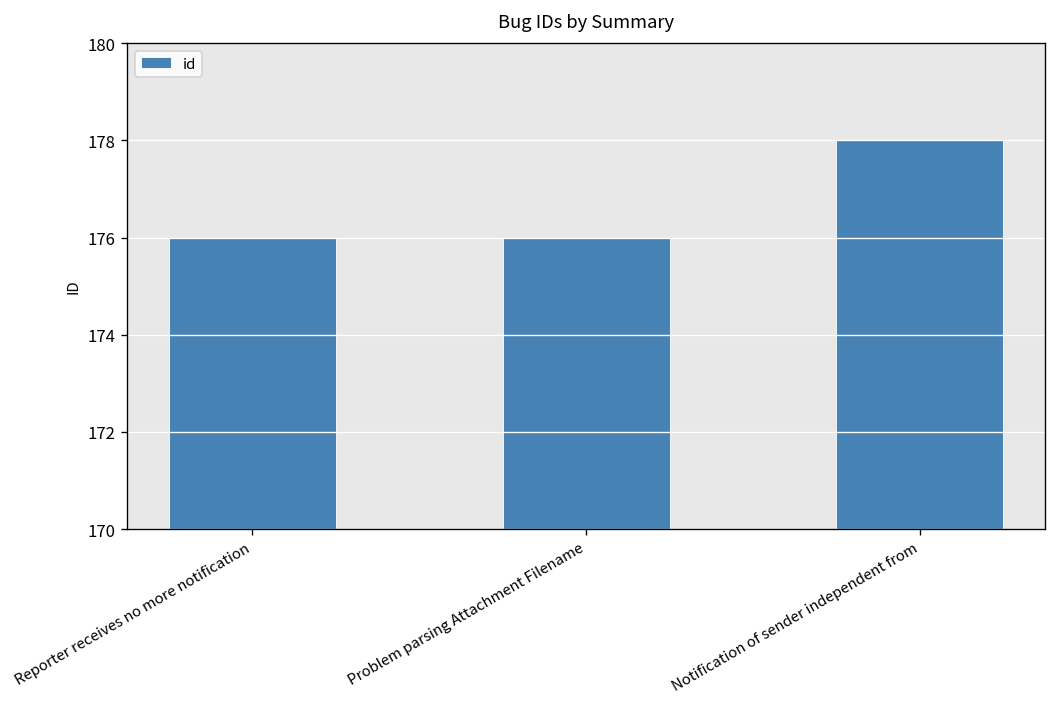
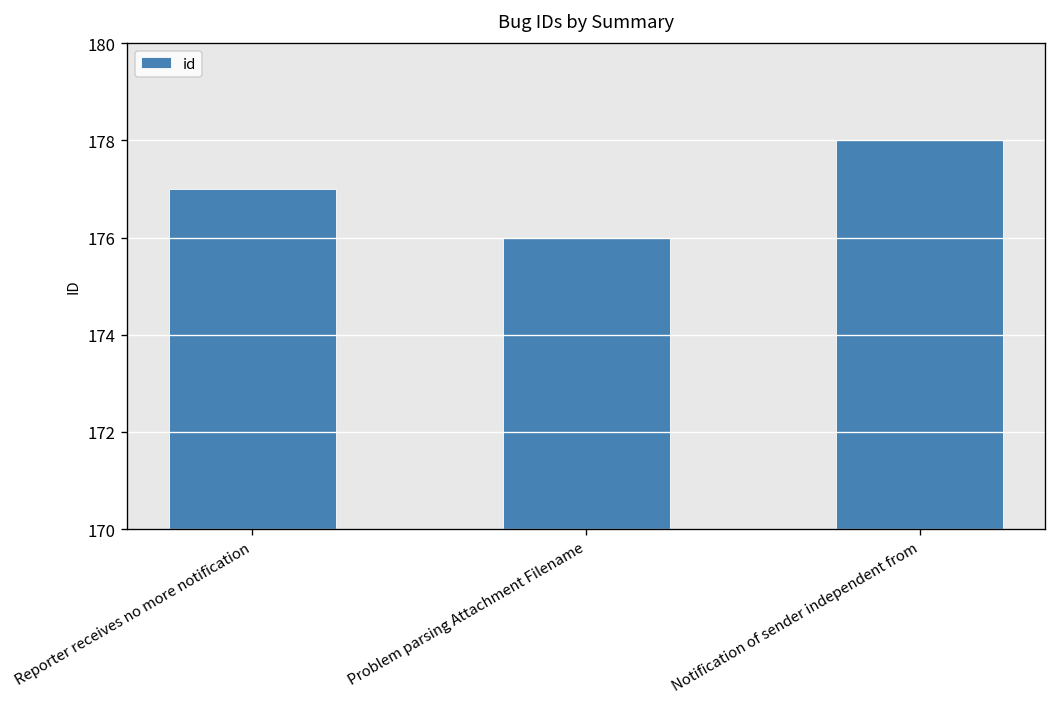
  {
-   "Reporter receives no more notification": 176,
+   "Reporter receives no more notification": 177,
    "Problem parsing Attachment Filename": 176,
    "Notification of sender independent from": 178
  }
